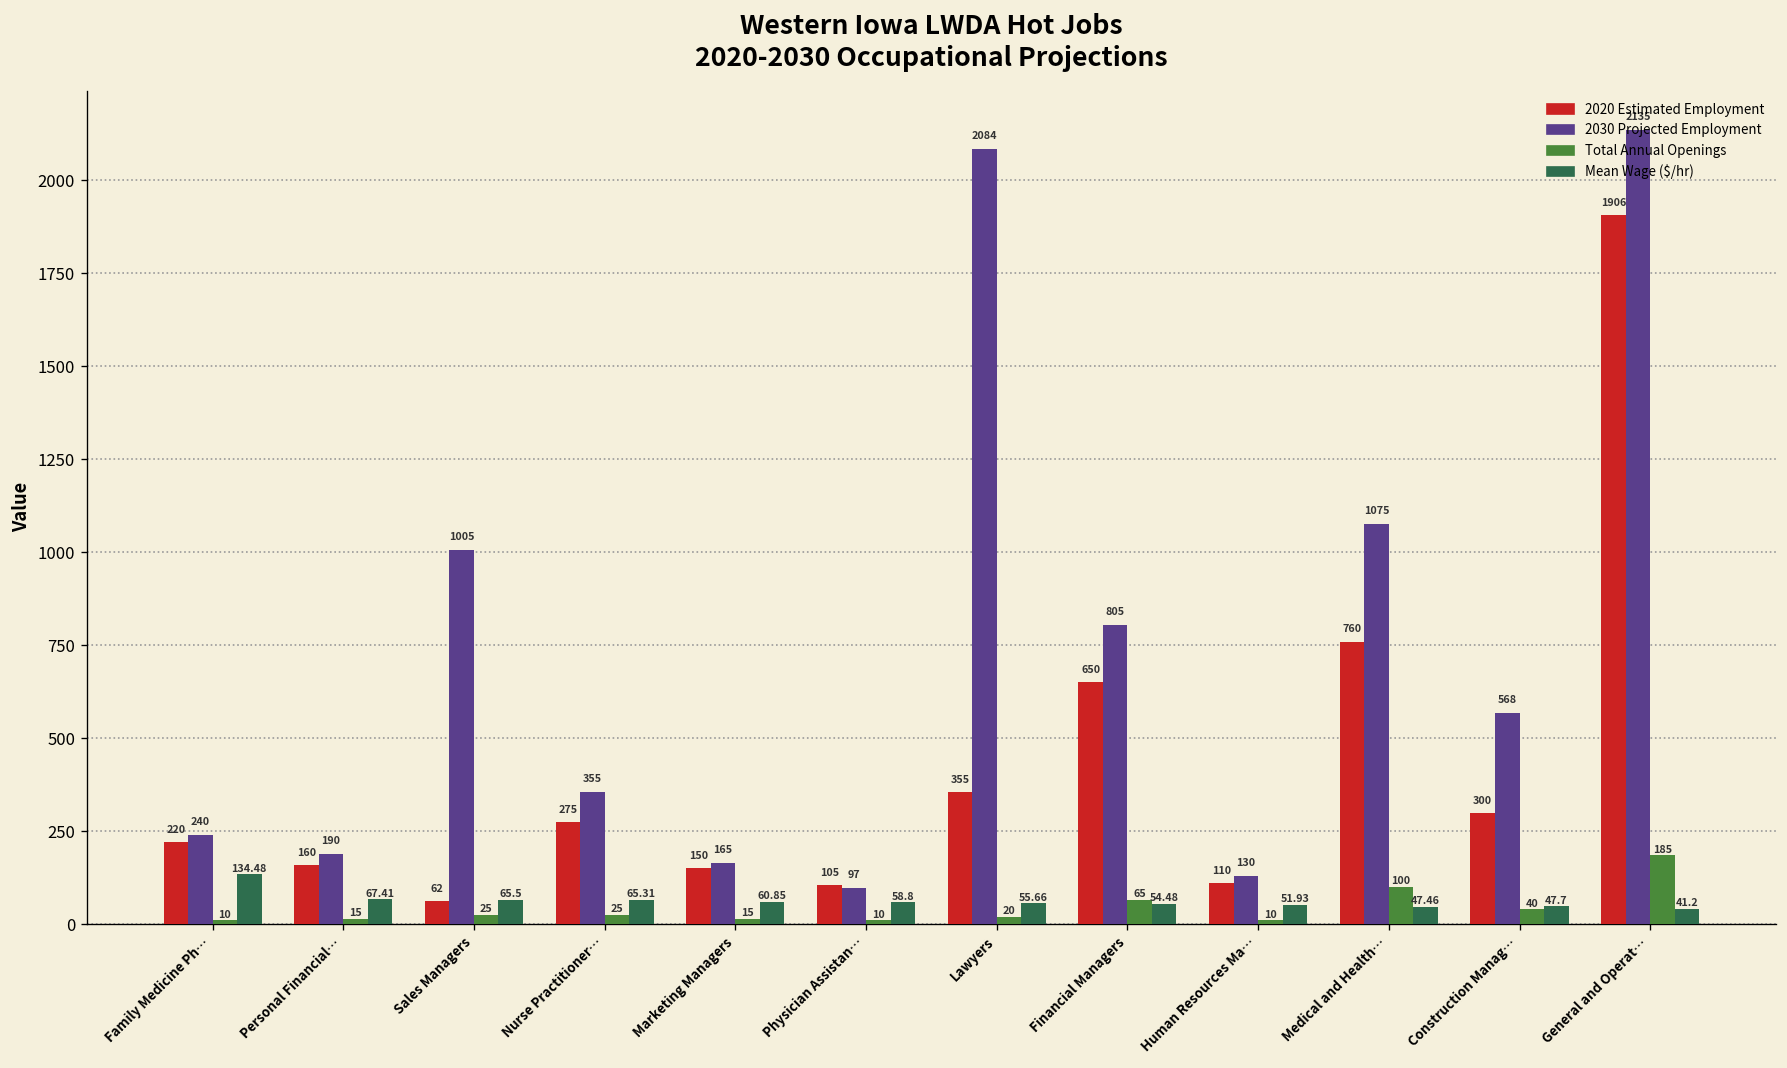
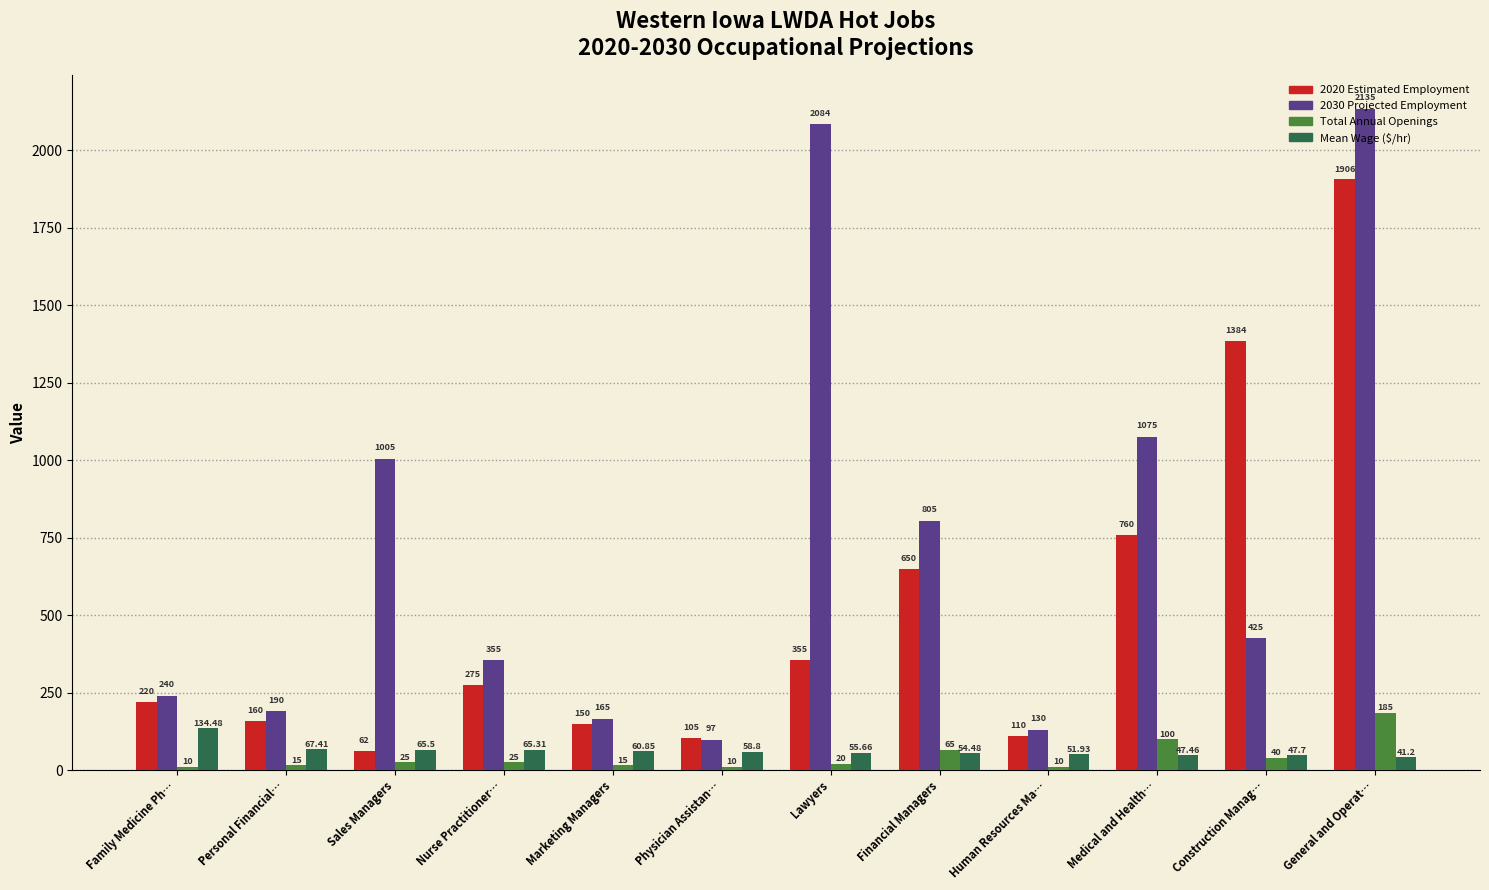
  {
    "2020 Estimated Employment": {
      "Family Medicine Ph…": 220,
      "Personal Financial…": 160,
      "Sales Managers": 62,
      "Nurse Practitioner…": 275,
      "Marketing Managers": 150,
      "Physician Assistan…": 105,
      "Lawyers": 355,
      "Financial Managers": 650,
      "Human Resources Ma…": 110,
      "Medical and Health…": 760,
-     "Construction Manag…": 300,
+     "Construction Manag…": 1384,
      "General and Operat…": 1906
    },
    "2030 Projected Employment": {
      "Family Medicine Ph…": 240,
      "Personal Financial…": 190,
      "Sales Managers": 1005,
      "Nurse Practitioner…": 355,
      "Marketing Managers": 165,
      "Physician Assistan…": 97,
      "Lawyers": 2084,
      "Financial Managers": 805,
      "Human Resources Ma…": 130,
      "Medical and Health…": 1075,
-     "Construction Manag…": 568,
+     "Construction Manag…": 425,
      "General and Operat…": 2135
    }
  }
